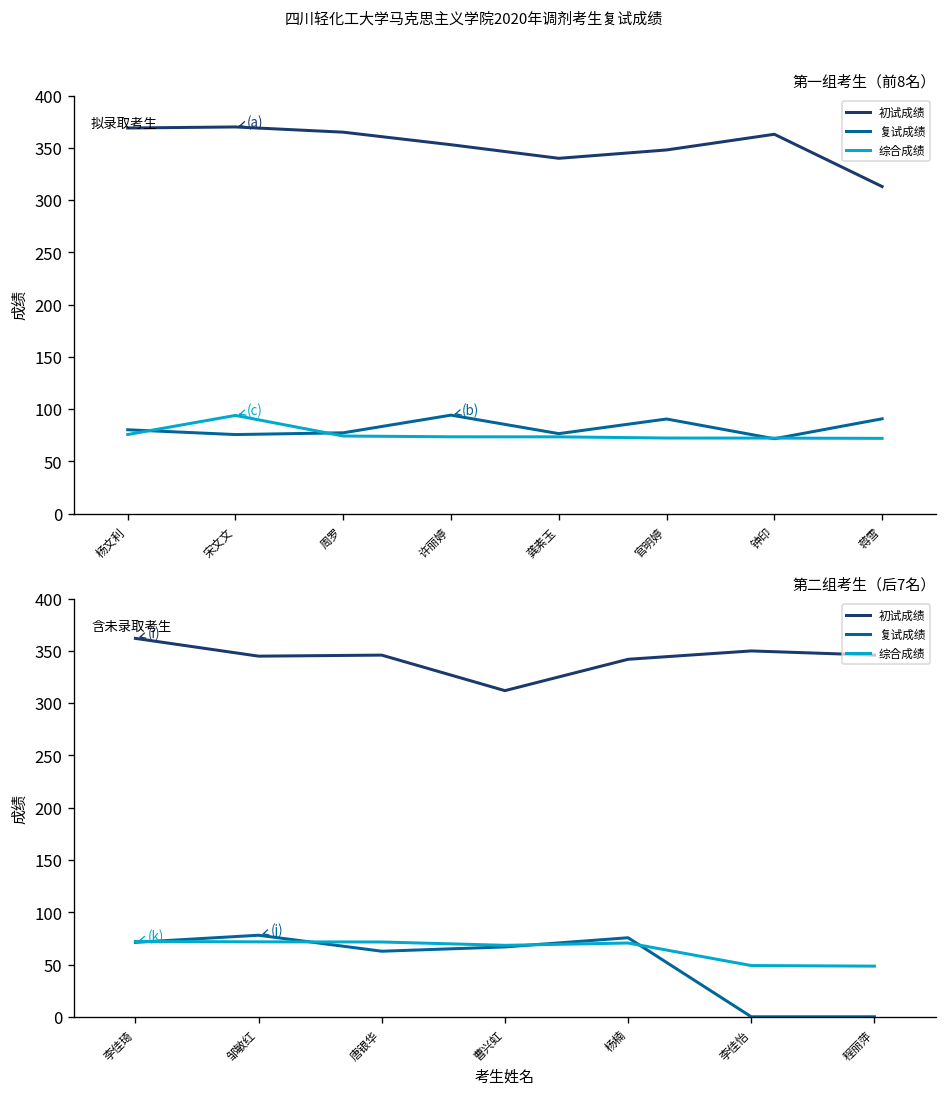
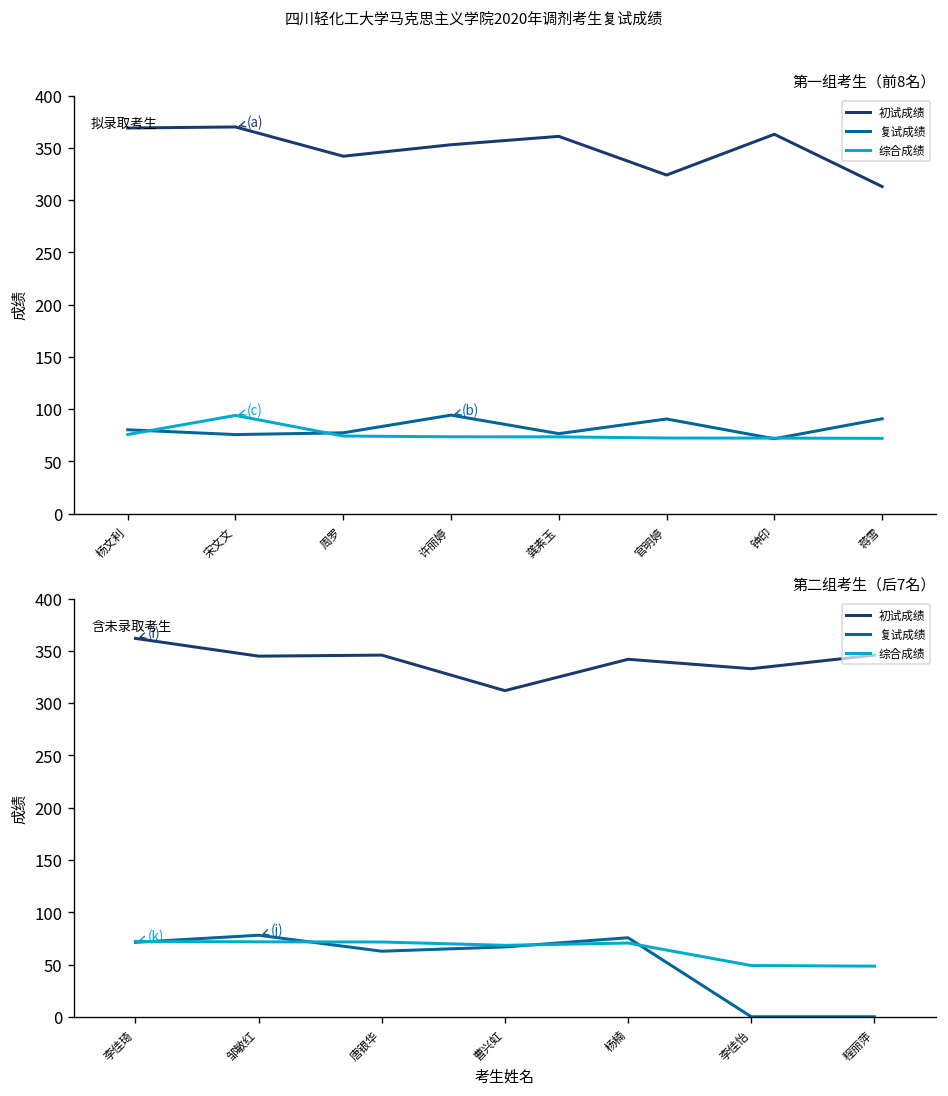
  {
    "第一组考生（前8名）": {
      "初试成绩": {
        "杨文利": 370,
        "宋文文": 370,
-       "周罗": 370,
+       "周罗": 340,
        "许丽婷": 350,
-       "龚素玉": 340,
-       "官明婷": 350,
+       "龚素玉": 360,
+       "官明婷": 320,
        "钟印": 360,
        "蒋雪": 310
      },
      "复试成绩": {
        "杨文利": 80,
        "宋文文": 80,
        "周罗": 80,
        "许丽婷": 90,
        "龚素玉": 80,
        "官明婷": 90,
        "蒋雪": 90
      },
      "综合成绩": {
        "杨文利": 80,
        "宋文文": 90,
        "周罗": 70,
        "许丽婷": 70,
        "龚素玉": 70,
        "官明婷": 70,
        "蒋雪": 70
      }
    },
    "第二组考生（后7名）": {
      "初试成绩": {
        "李佳琦": 360,
        "邹敏红": 350,
        "唐银华": 350,
        "曹兴虹": 310,
        "杨楠": 340,
-       "李佳怡": 350
+       "李佳怡": 330
      },
      "复试成绩": {
        "邹敏红": 80,
        "唐银华": 60,
        "杨楠": 80,
        "李佳怡": 0,
        "程丽萍": 0
      },
      "综合成绩": {
        "邹敏红": 70,
        "唐银华": 70,
        "杨楠": 70,
        "李佳怡": 50,
        "程丽萍": 50
      }
    }
  }
